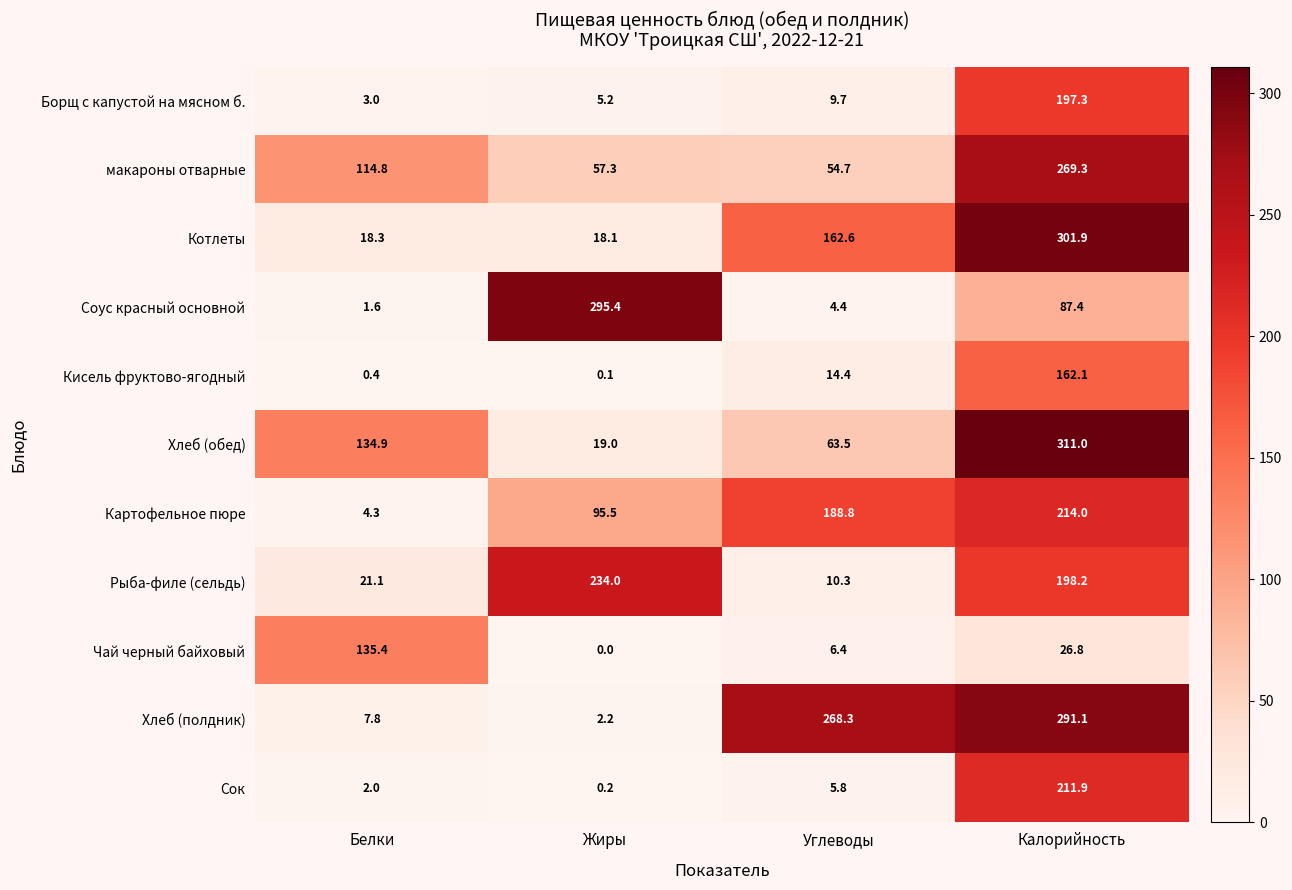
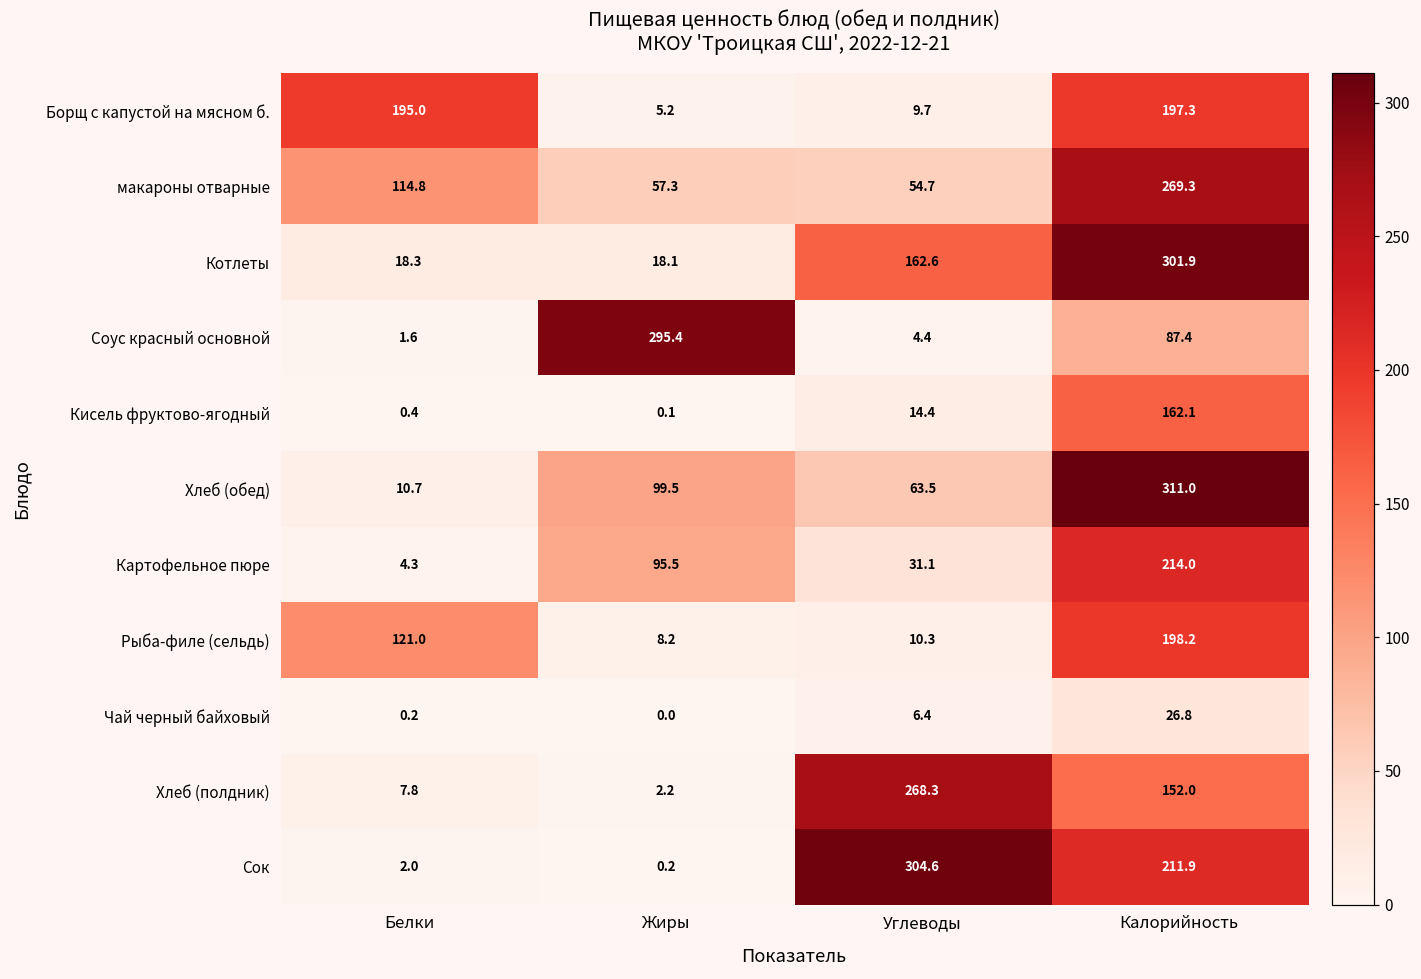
  {
    "Борщ с капустой на мясном б.": {
-     "Белки": 3.0,
+     "Белки": 195.0,
      "Жиры": 5.2,
      "Углеводы": 9.7,
      "Калорийность": 197.3
    },
    "макароны отварные": {
      "Белки": 114.8,
      "Жиры": 57.3,
      "Углеводы": 54.7,
      "Калорийность": 269.3
    },
    "Котлеты": {
      "Белки": 18.3,
      "Жиры": 18.1,
      "Углеводы": 162.6,
      "Калорийность": 301.9
    },
    "Соус красный основной": {
      "Белки": 1.6,
      "Жиры": 295.4,
      "Углеводы": 4.4,
      "Калорийность": 87.4
    },
    "Кисель фруктово-ягодный": {
      "Белки": 0.4,
      "Жиры": 0.1,
      "Углеводы": 14.4,
      "Калорийность": 162.1
    },
    "Хлеб (обед)": {
-     "Белки": 134.9,
-     "Жиры": 19.0,
+     "Белки": 10.7,
+     "Жиры": 99.5,
      "Углеводы": 63.5,
      "Калорийность": 311.0
    },
    "Картофельное пюре": {
      "Белки": 4.3,
      "Жиры": 95.5,
-     "Углеводы": 188.8,
+     "Углеводы": 31.1,
      "Калорийность": 214.0
    },
    "Рыба-филе (сельдь)": {
-     "Белки": 21.1,
-     "Жиры": 234.0,
+     "Белки": 121.0,
+     "Жиры": 8.2,
      "Углеводы": 10.3,
      "Калорийность": 198.2
    },
    "Чай черный байховый": {
-     "Белки": 135.4,
+     "Белки": 0.2,
      "Жиры": 0.0,
      "Углеводы": 6.4,
      "Калорийность": 26.8
    },
    "Хлеб (полдник)": {
      "Белки": 7.8,
      "Жиры": 2.2,
      "Углеводы": 268.3,
-     "Калорийность": 291.1
+     "Калорийность": 152.0
    },
    "Сок": {
      "Белки": 2.0,
      "Жиры": 0.2,
-     "Углеводы": 5.8,
+     "Углеводы": 304.6,
      "Калорийность": 211.9
    }
  }
